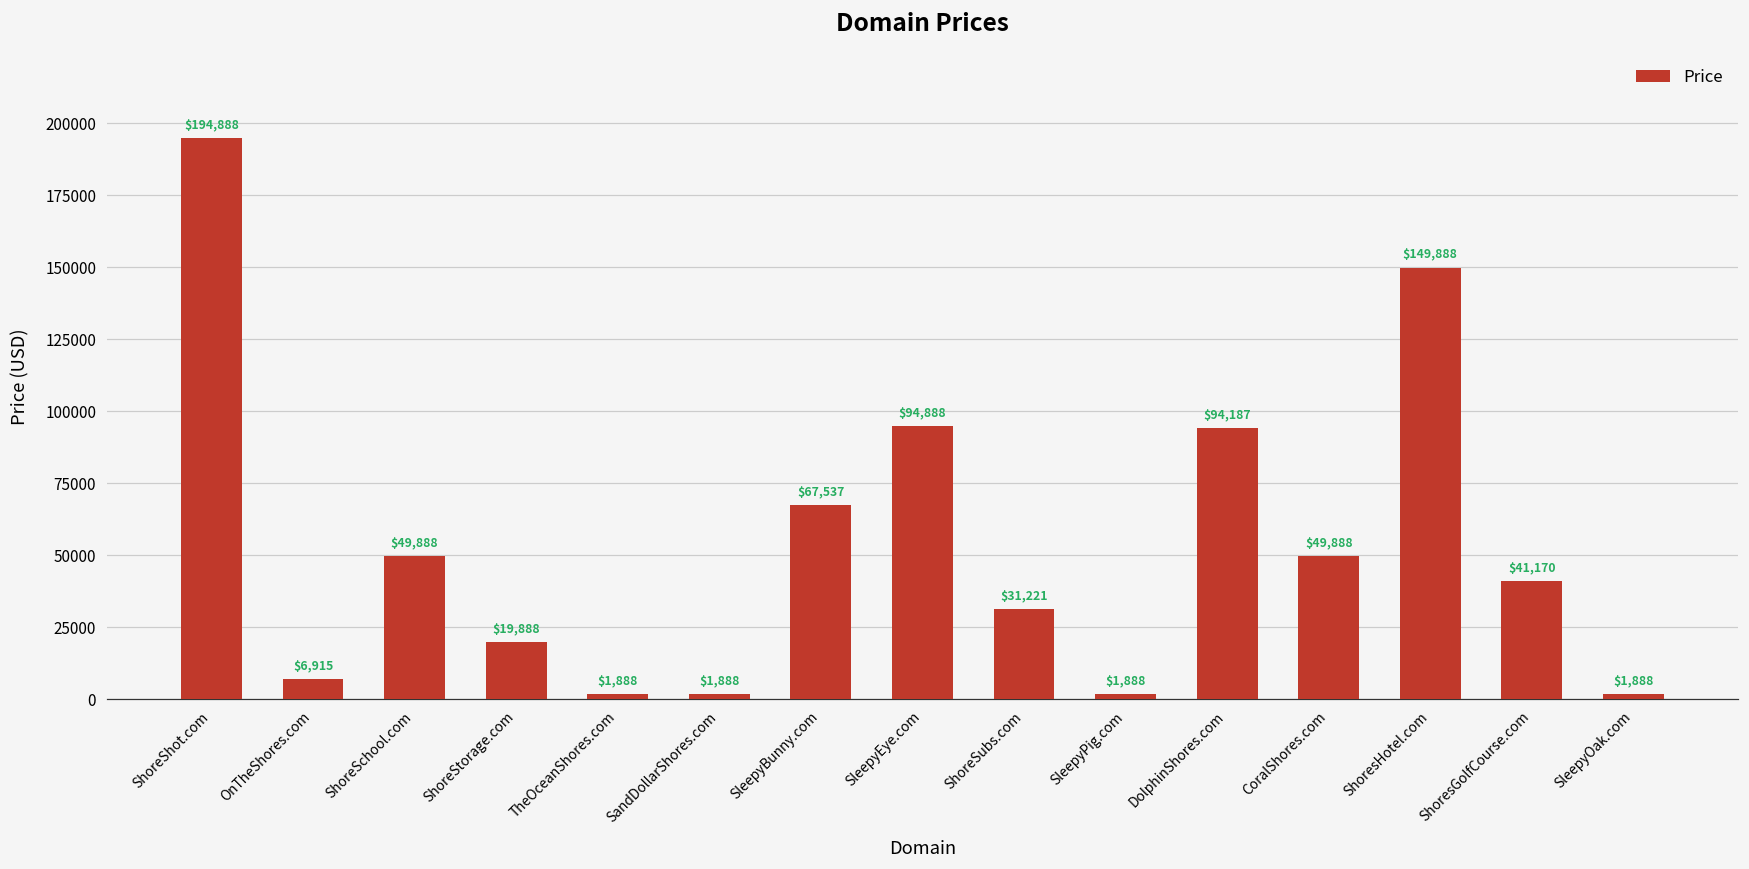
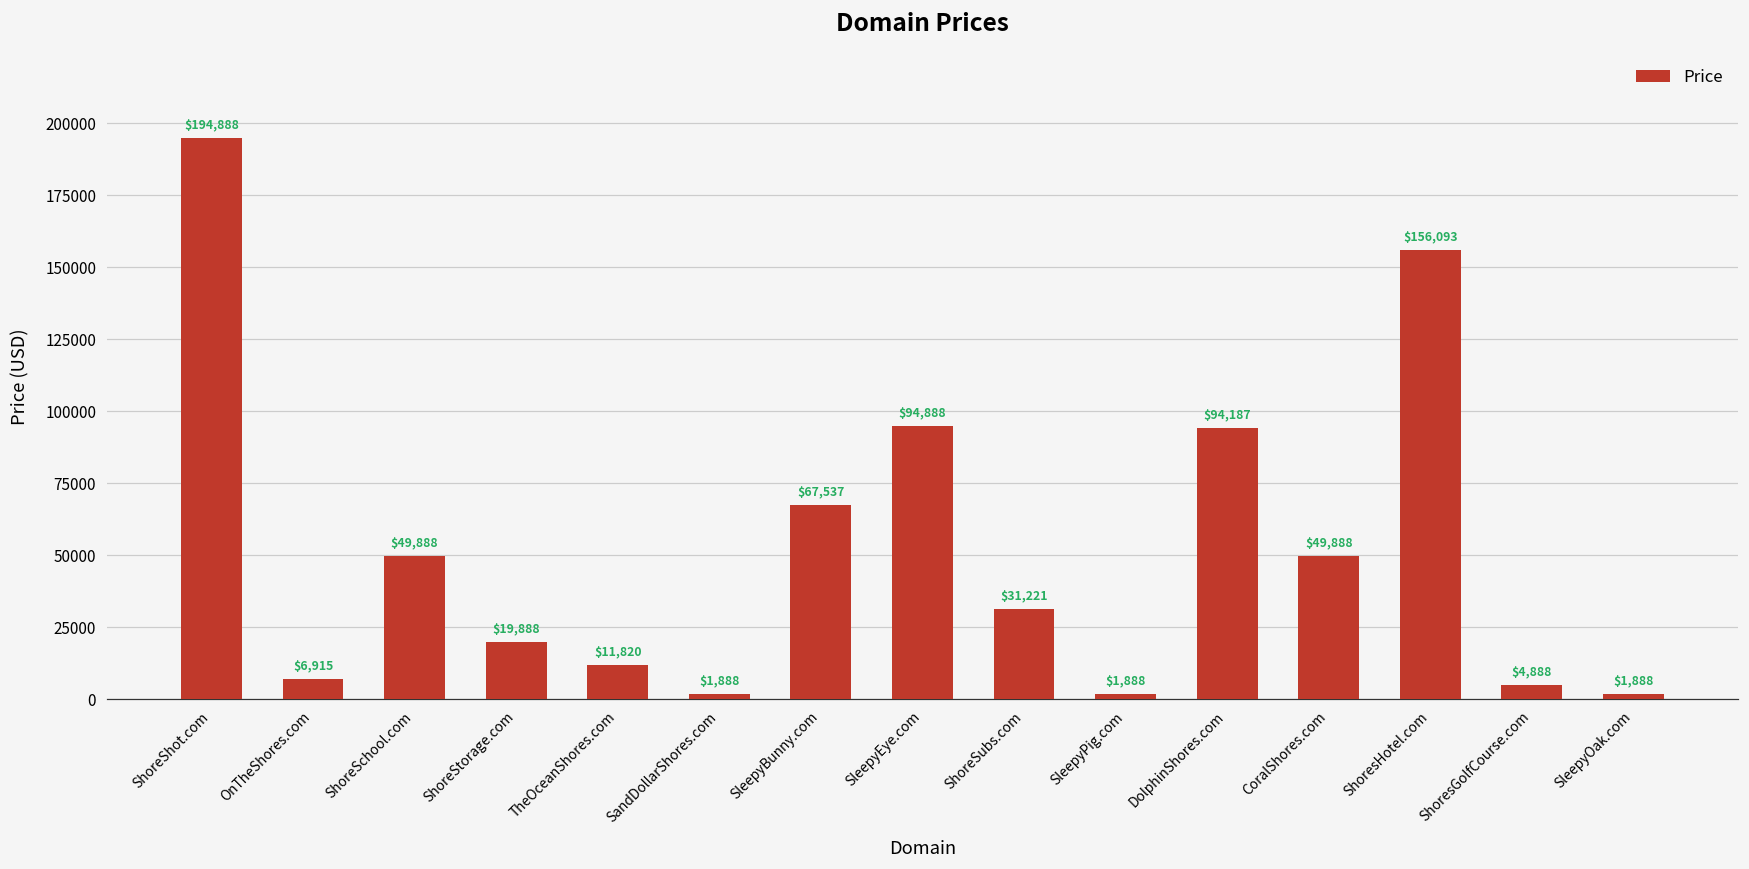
  {
    "ShoreShot.com": "$194,888",
    "OnTheShores.com": "$6,915",
    "ShoreSchool.com": "$49,888",
    "ShoreStorage.com": "$19,888",
-   "TheOceanShores.com": "$1,888",
+   "TheOceanShores.com": "$11,820",
    "SandDollarShores.com": "$1,888",
    "SleepyBunny.com": "$67,537",
    "SleepyEye.com": "$94,888",
    "ShoreSubs.com": "$31,221",
    "SleepyPig.com": "$1,888",
    "DolphinShores.com": "$94,187",
    "CoralShores.com": "$49,888",
-   "ShoresHotel.com": "$149,888",
-   "ShoresGolfCourse.com": "$41,170",
+   "ShoresHotel.com": "$156,093",
+   "ShoresGolfCourse.com": "$4,888",
    "SleepyOak.com": "$1,888"
  }
